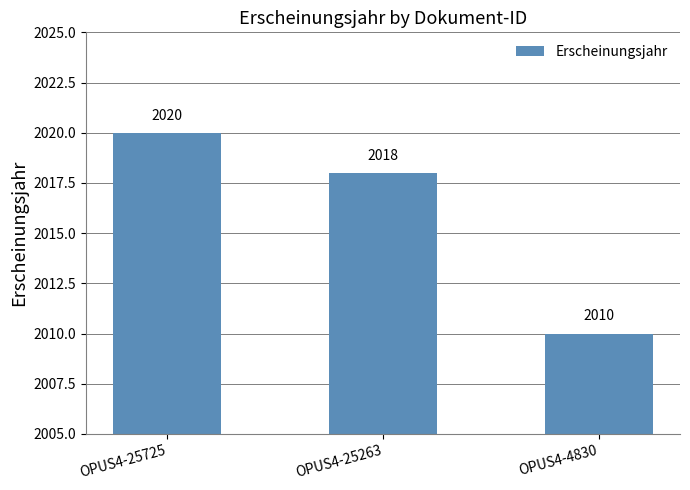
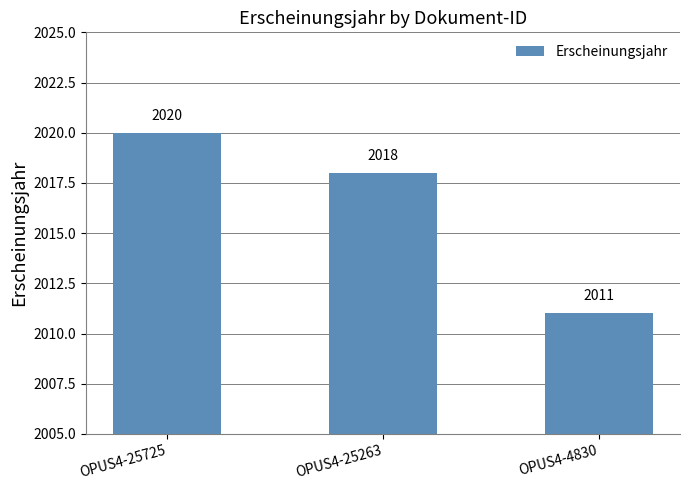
  {
    "OPUS4-25725": 2020,
    "OPUS4-25263": 2018,
-   "OPUS4-4830": 2010
+   "OPUS4-4830": 2011
  }
